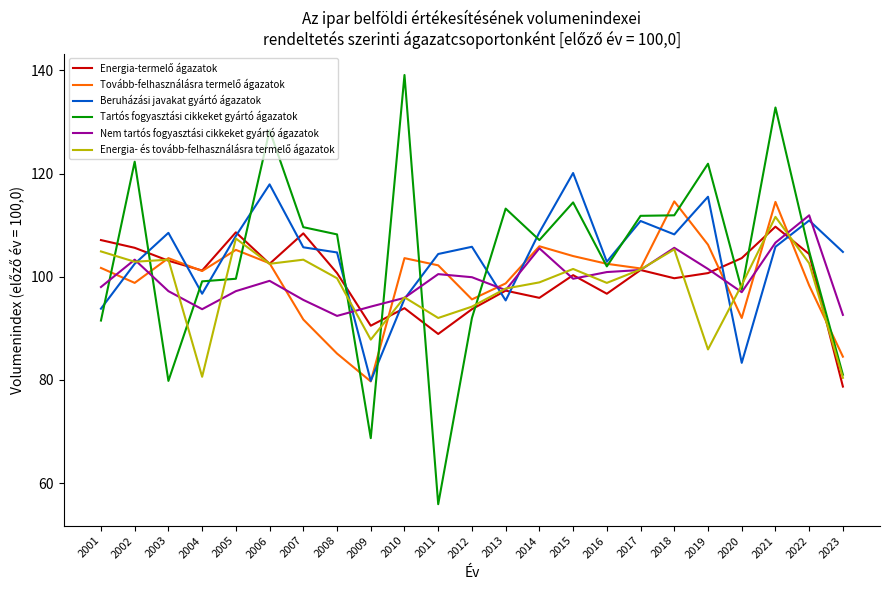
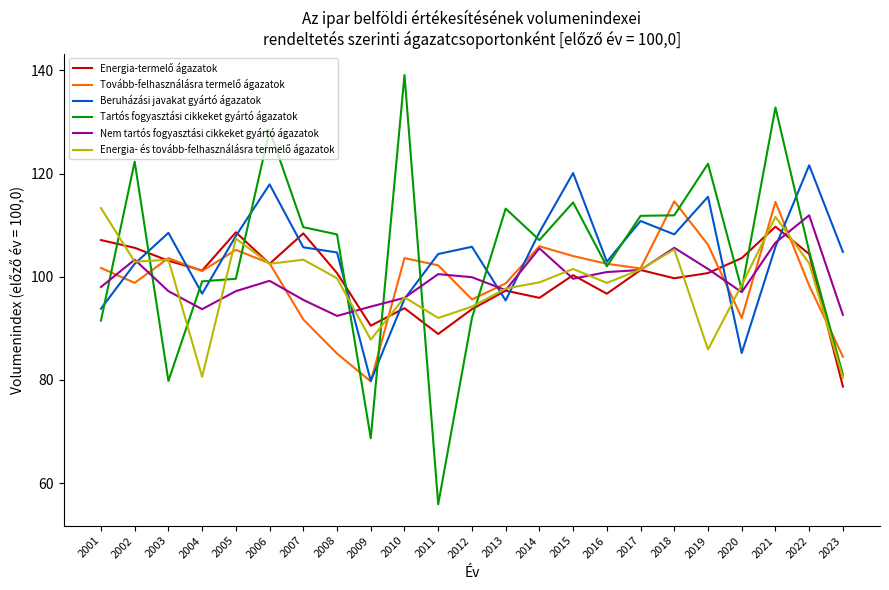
  {
    "Energia-termelő ágazatok": {
      "2001": 107,
      "2002": 106,
      "2005": 109,
      "2007": 108,
      "2008": 101,
      "2009": 91,
      "2010": 94,
      "2011": 89,
      "2012": 94,
      "2014": 96,
      "2015": 100,
      "2016": 97,
      "2018": 100,
      "2019": 101,
      "2020": 104,
      "2021": 110,
      "2022": 104,
      "2023": 79
    },
    "Tovább-felhasználásra termelő ágazatok": {
      "2001": 102,
      "2002": 99,
      "2005": 105,
      "2007": 92,
      "2008": 85,
      "2010": 104,
      "2011": 102,
      "2012": 96,
      "2013": 99,
      "2015": 104,
      "2018": 115,
      "2019": 106,
      "2020": 92,
      "2021": 115,
      "2022": 98,
      "2023": 85
    },
    "Beruházási javakat gyártó ágazatok": {
      "2001": 94,
      "2003": 109,
      "2004": 97,
      "2005": 108,
      "2006": 118,
      "2007": 106,
      "2008": 105,
      "2011": 104,
      "2012": 106,
      "2013": 95,
      "2014": 109,
      "2015": 120,
      "2017": 111,
      "2018": 108,
      "2019": 116,
-     "2020": 83,
+     "2020": 85,
      "2021": 106,
-     "2022": 111,
+     "2022": 122,
      "2023": 105
    },
    "Tartós fogyasztási cikkeket gyártó ágazatok": {
      "2001": 92,
      "2002": 122,
      "2003": 80,
      "2004": 99,
      "2005": 100,
      "2007": 110,
      "2008": 108,
      "2009": 69,
      "2010": 139,
      "2011": 56,
      "2012": 92,
      "2013": 113,
      "2014": 107,
      "2015": 114,
      "2016": 102,
      "2017": 112,
      "2018": 112,
      "2019": 122,
      "2020": 98,
      "2021": 133,
      "2022": 105,
      "2023": 81
    },
    "Nem tartós fogyasztási cikkeket gyártó ágazatok": {
      "2001": 98,
      "2003": 97,
      "2004": 94,
      "2005": 97,
      "2006": 99,
      "2007": 96,
      "2008": 92,
      "2009": 94,
      "2011": 101,
      "2012": 100,
      "2015": 100,
      "2016": 101,
      "2019": 102,
      "2020": 97,
      "2021": 107,
      "2022": 112,
      "2023": 93
    },
    "Energia- és tovább-felhasználásra termelő ágazatok": {
-     "2001": 105,
+     "2001": 113,
      "2004": 81,
      "2005": 107,
      "2007": 103,
      "2008": 100,
      "2009": 88,
      "2011": 92,
      "2012": 94,
      "2014": 99,
      "2015": 102,
      "2016": 99,
      "2019": 86,
      "2020": 98,
      "2021": 112,
      "2022": 103,
      "2023": 80
    }
  }
